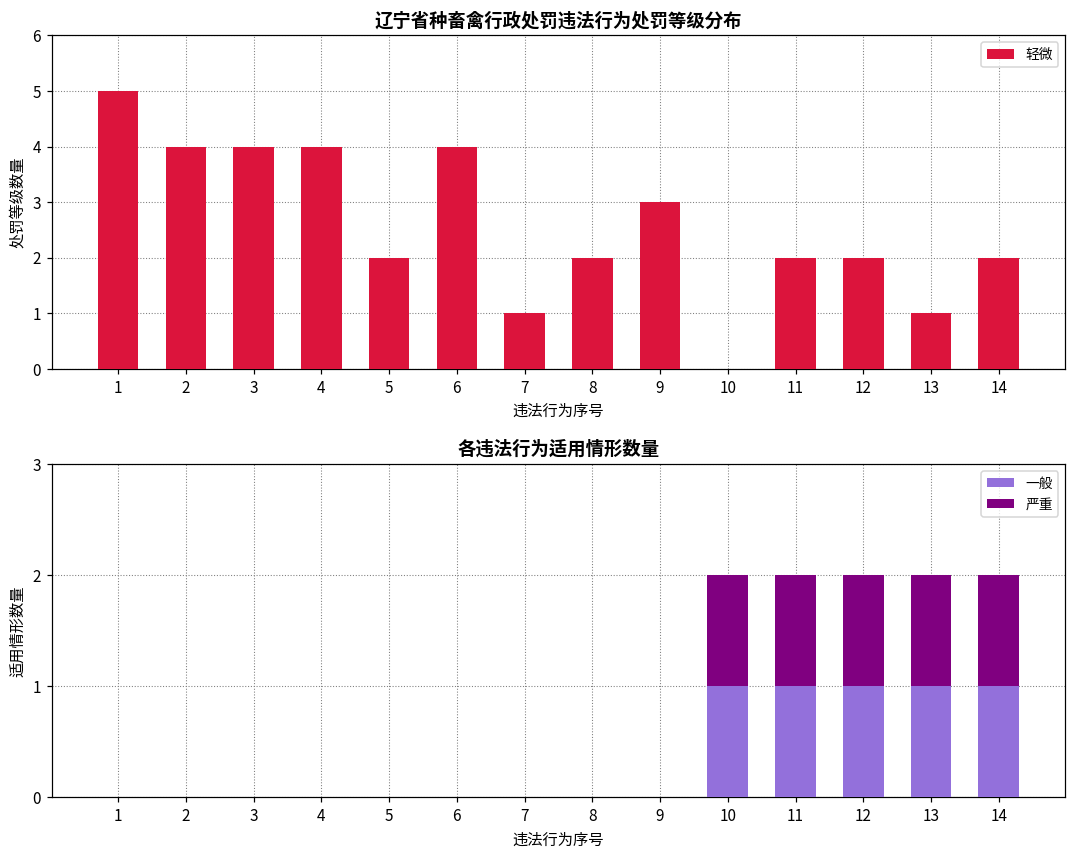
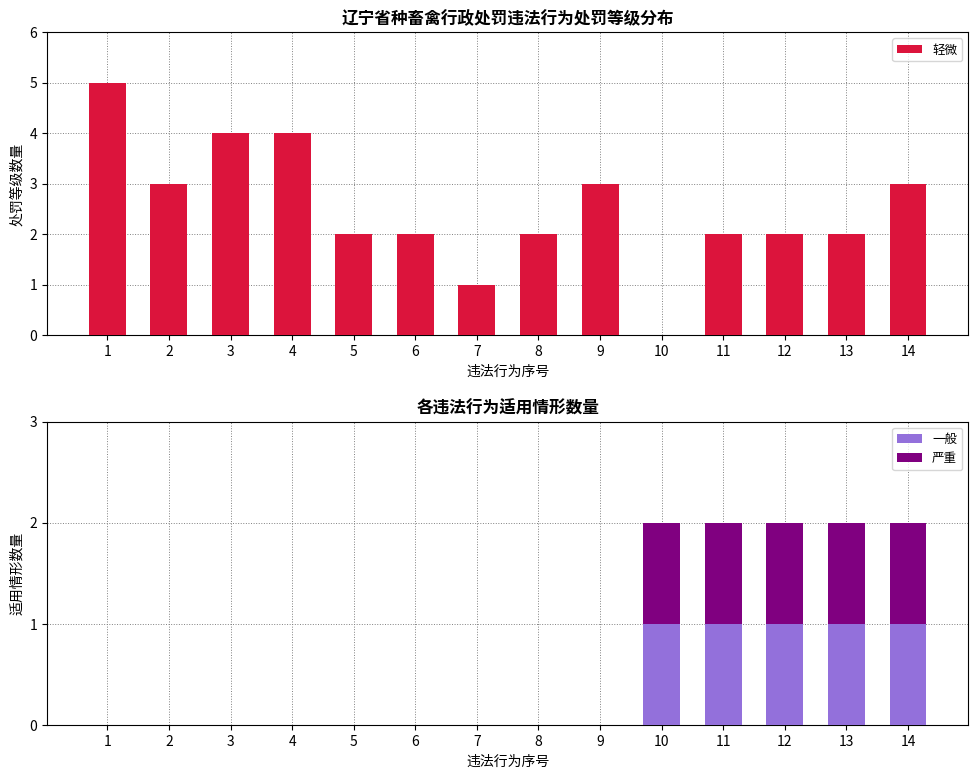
  {
    "辽宁省种畜禽行政处罚违法行为处罚等级分布": {
      "1": 5,
-     "2": 4,
+     "2": 3,
      "3": 4,
      "4": 4,
      "5": 2,
-     "6": 4,
+     "6": 2,
      "7": 1,
      "8": 2,
      "9": 3,
      "10": 0,
      "11": 2,
      "12": 2,
-     "13": 1,
-     "14": 2
+     "13": 2,
+     "14": 3
    },
    "各违法行为适用情形数量": {
      "一般": {
        "1": 0.00,
        "2": 0.00,
        "3": 0.00,
        "4": 0.00,
        "5": 0.00,
        "6": 0.00,
        "7": 0.00,
        "8": 0.00,
        "9": 0.00,
        "10": 1.00,
        "11": 1.00,
        "12": 1.00,
        "13": 1.00,
        "14": 1.00
      }
    }
  }
